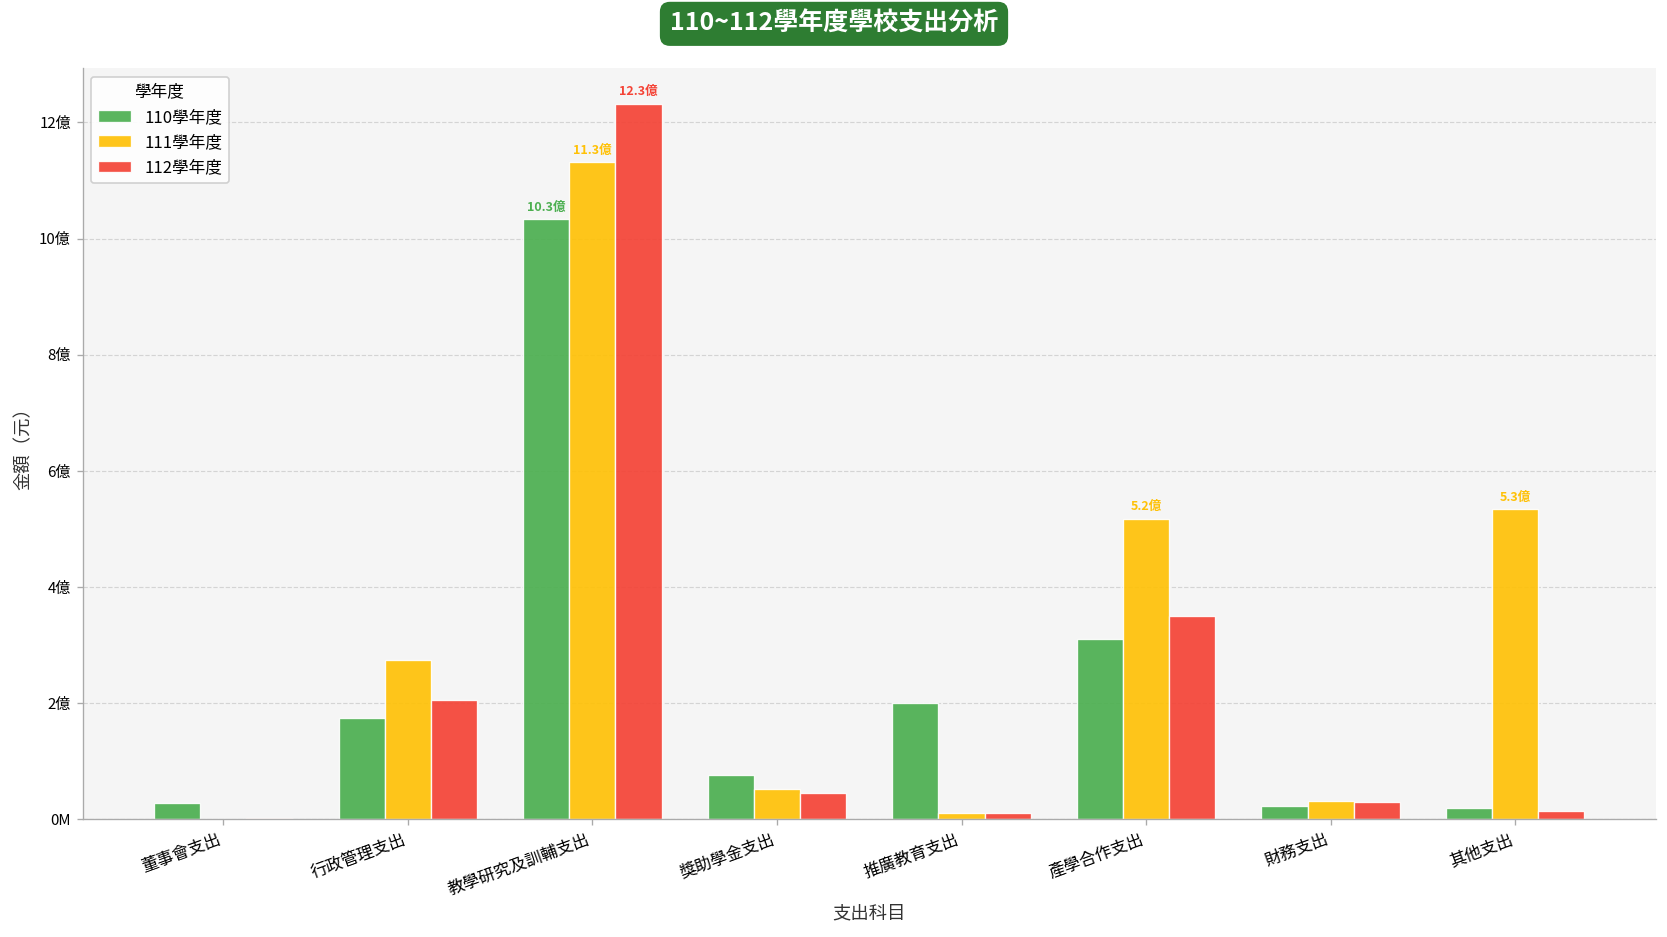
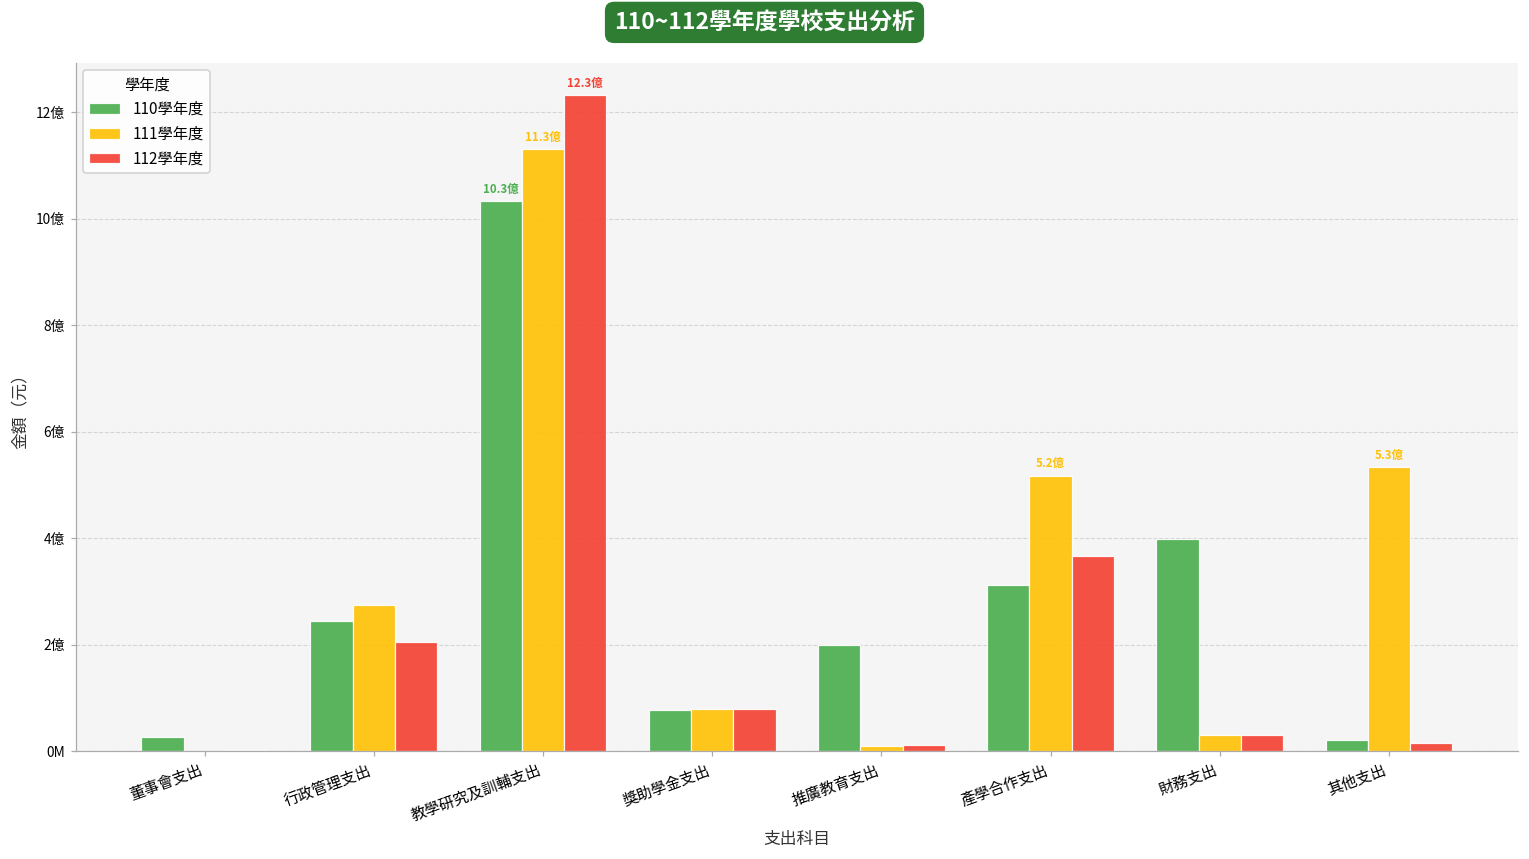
  {
    "110學年度": {
      "董事會支出": "0.3億",
-     "行政管理支出": "1.7億",
+     "行政管理支出": "2.4億",
      "獎助學金支出": "0.8億",
      "推廣教育支出": "2.0億",
      "產學合作支出": "3.1億",
-     "財務支出": "0.2億",
+     "財務支出": "4.0億",
      "其他支出": "0.2億"
    },
    "111學年度": {
      "行政管理支出": "2.7億",
-     "獎助學金支出": "0.5億",
+     "獎助學金支出": "0.8億",
      "推廣教育支出": "0.1億",
      "財務支出": "0.3億"
    },
    "112學年度": {
      "行政管理支出": "2.1億",
-     "獎助學金支出": "0.5億",
+     "獎助學金支出": "0.8億",
      "推廣教育支出": "0.1億",
-     "產學合作支出": "3.5億",
+     "產學合作支出": "3.7億",
      "財務支出": "0.3億",
      "其他支出": "0.1億"
    }
  }
